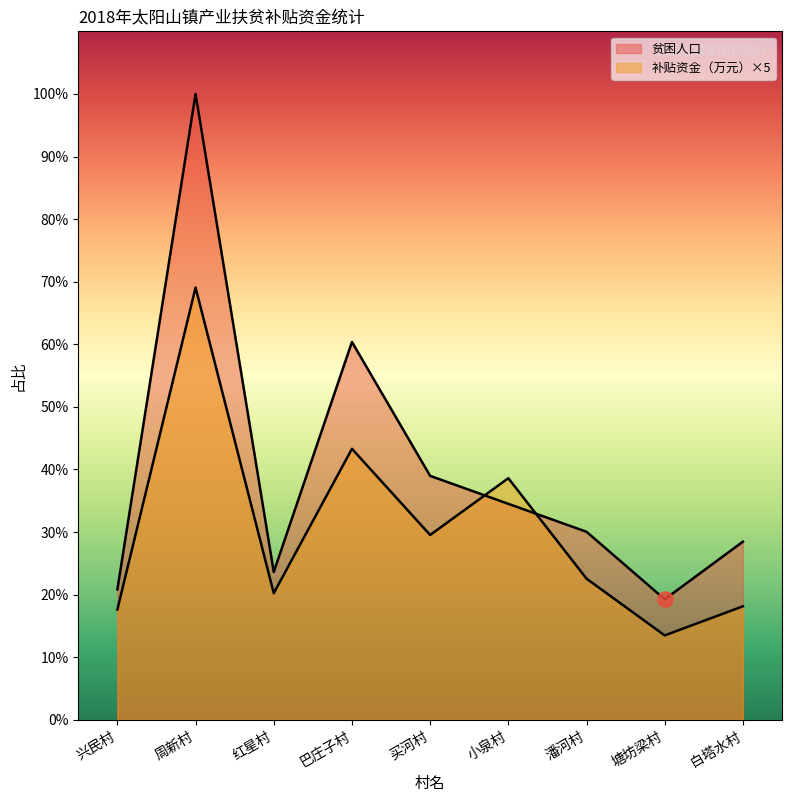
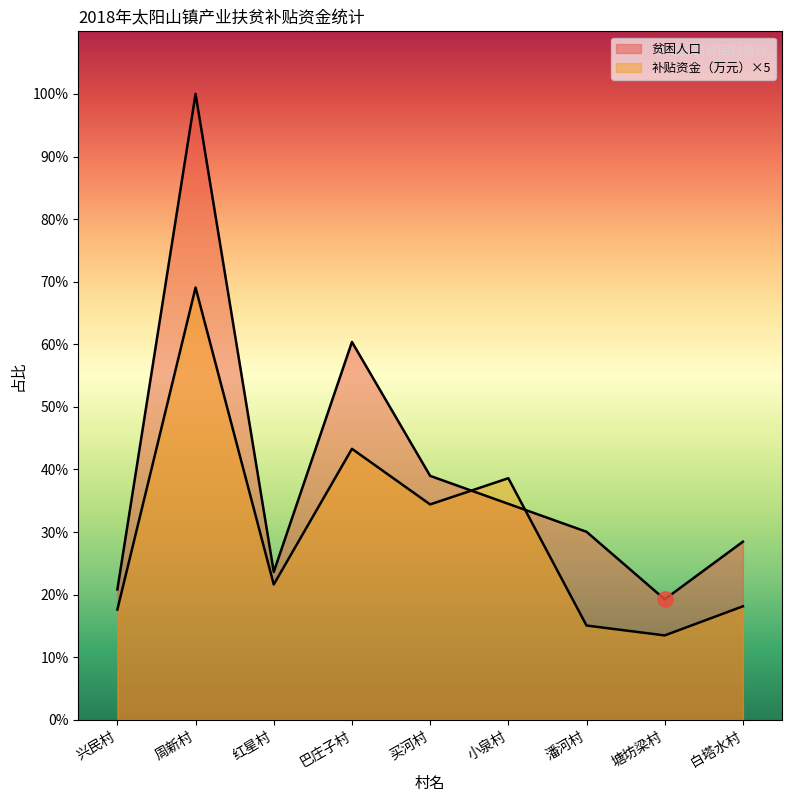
  {
    "补贴资金（万元）×5": {
      "兴民村": "18%",
      "周新村": "69%",
-     "红星村": "20%",
+     "红星村": "22%",
      "巴庄子村": "43%",
-     "买河村": "30%",
+     "买河村": "34%",
      "小泉村": "39%",
-     "潘河村": "23%",
+     "潘河村": "15%",
      "塘坊梁村": "13%",
      "白塔水村": "18%"
    }
  }
